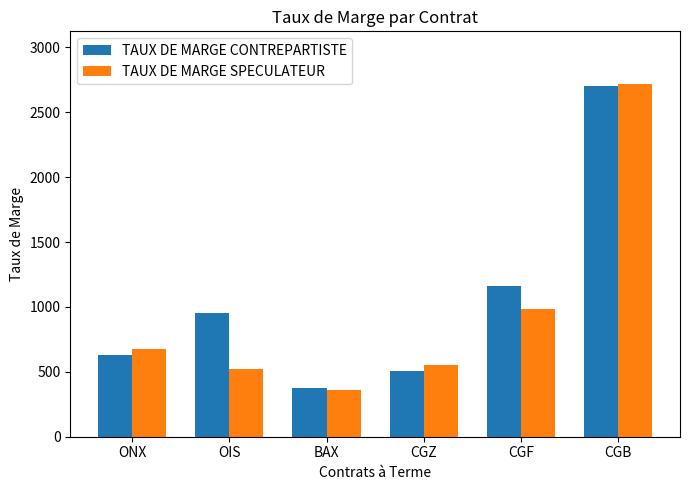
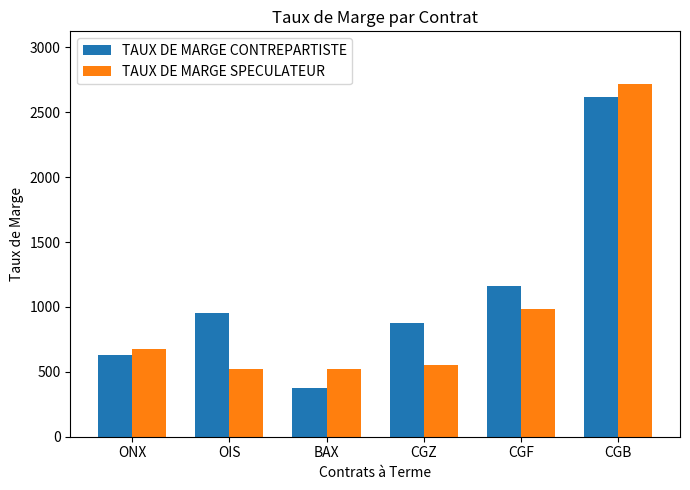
  {
    "TAUX DE MARGE CONTREPARTISTE": {
      "ONX": 630,
      "OIS": 950,
      "BAX": 380,
-     "CGZ": 500,
+     "CGZ": 880,
      "CGF": 1160,
-     "CGB": 2700
+     "CGB": 2620
    },
    "TAUX DE MARGE SPECULATEUR": {
      "ONX": 680,
      "OIS": 530,
-     "BAX": 360,
+     "BAX": 520,
      "CGZ": 550,
      "CGF": 980,
      "CGB": 2720
    }
  }
